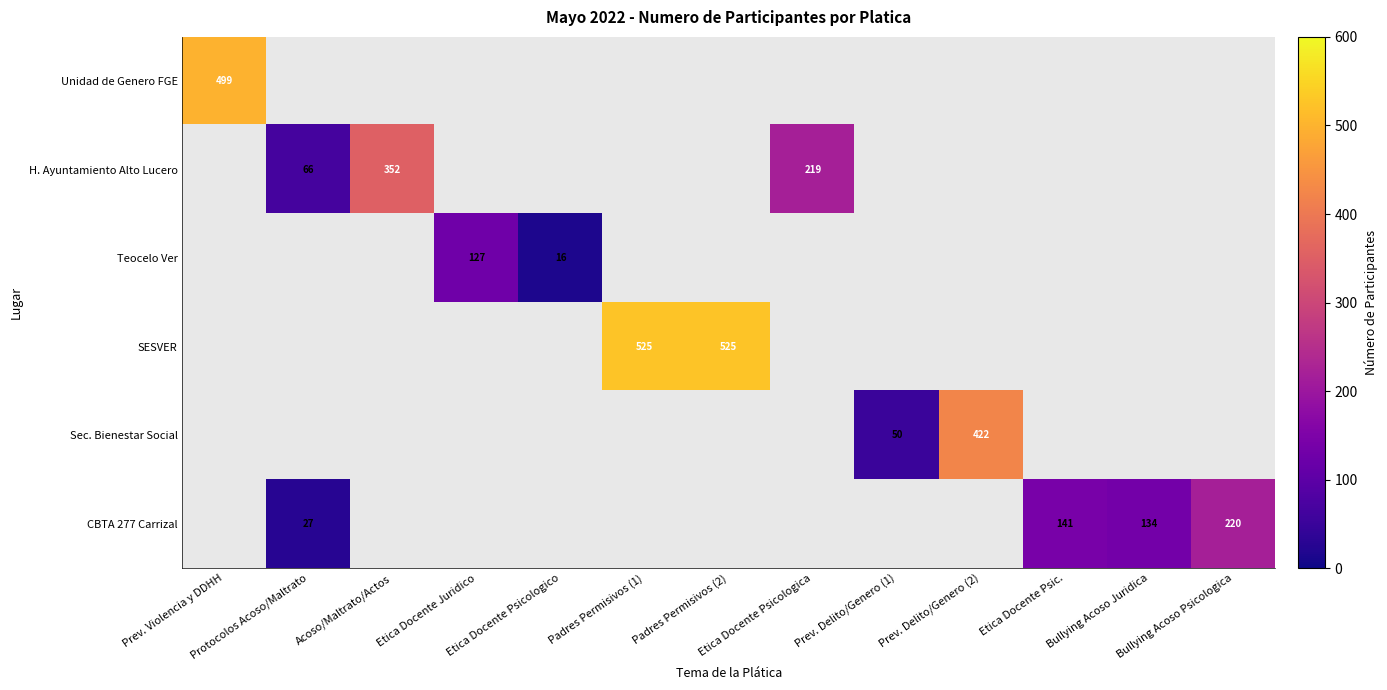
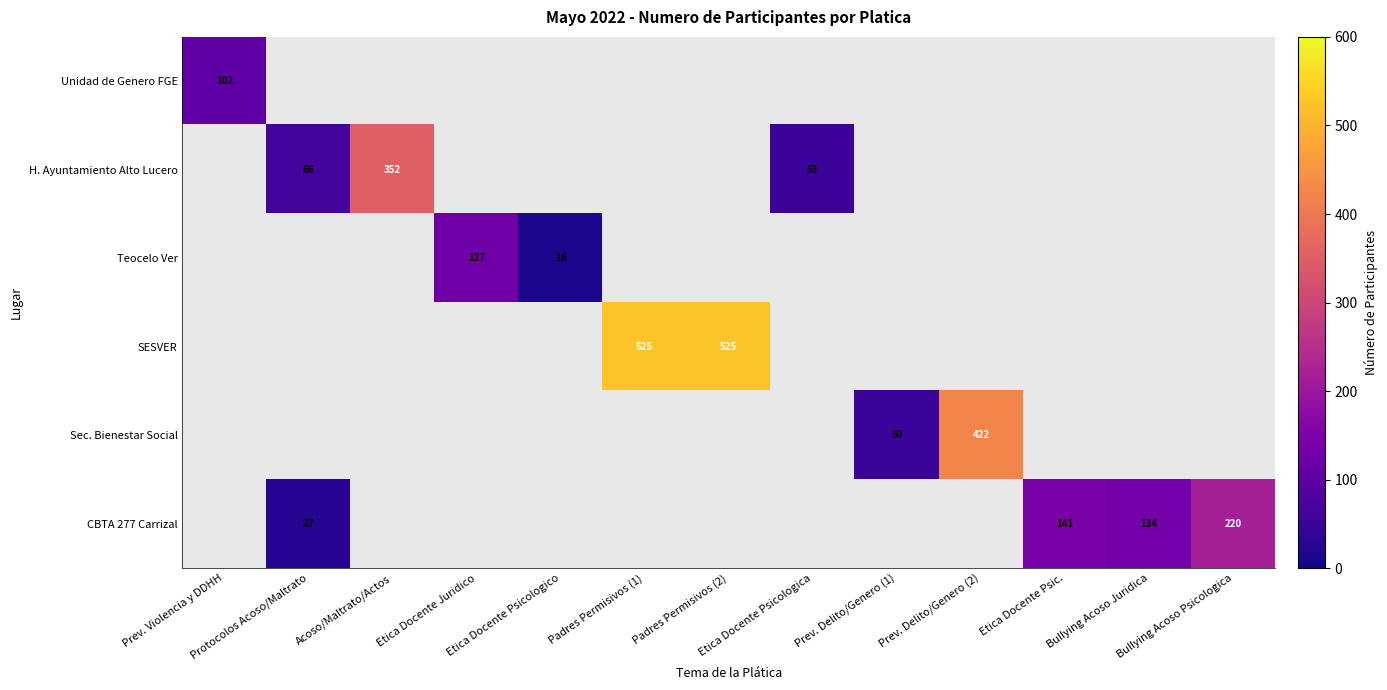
  {
    "Unidad de Genero FGE": {
-     "Prev. Violencia y DDHH": 499
+     "Prev. Violencia y DDHH": 102
    },
    "H. Ayuntamiento Alto Lucero": {
      "Protocolos Acoso/Maltrato": 66,
      "Acoso/Maltrato/Actos": 352,
-     "Etica Docente Psicologica": 219
+     "Etica Docente Psicologica": 53
    },
    "Teocelo Ver": {
      "Etica Docente Juridico": 127,
      "Etica Docente Psicologico": 16
    },
    "SESVER": {
      "Padres Permisivos (1)": 525,
      "Padres Permisivos (2)": 525
    },
    "Sec. Bienestar Social": {
      "Prev. Delito/Genero (1)": 50,
      "Prev. Delito/Genero (2)": 422
    },
    "CBTA 277 Carrizal": {
      "Protocolos Acoso/Maltrato": 27,
      "Etica Docente Psic.": 141,
      "Bullying Acoso Juridica": 134,
      "Bullying Acoso Psicologica": 220
    }
  }
